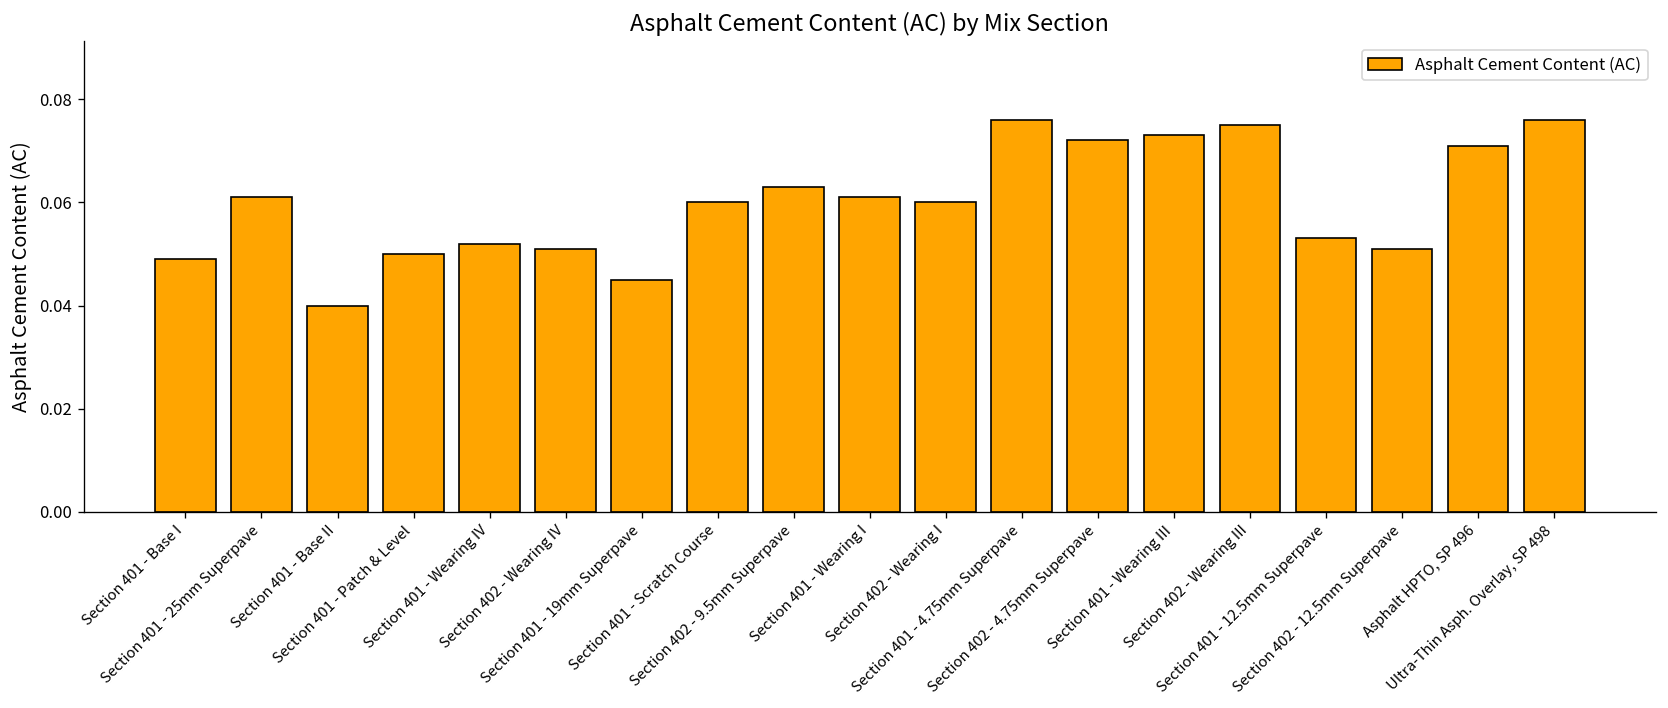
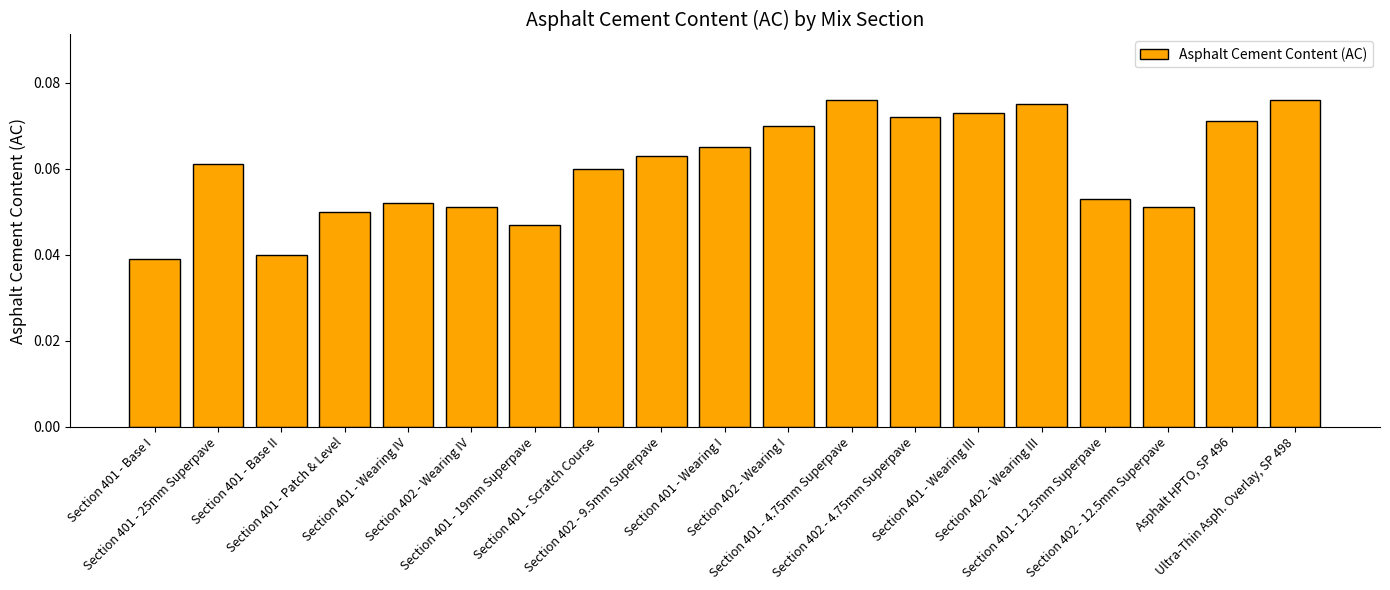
  {
-   "Section 401 - Base I": 0.049,
+   "Section 401 - Base I": 0.039,
    "Section 401 - 25mm Superpave": 0.061,
    "Section 401 - Base II": 0.040,
    "Section 401 - Patch & Level": 0.050,
    "Section 401 - Wearing IV": 0.052,
    "Section 402 - Wearing IV": 0.051,
-   "Section 401 - 19mm Superpave": 0.045,
+   "Section 401 - 19mm Superpave": 0.047,
    "Section 401 - Scratch Course": 0.060,
    "Section 402 - 9.5mm Superpave": 0.063,
-   "Section 401 - Wearing I": 0.061,
-   "Section 402 - Wearing I": 0.06,
+   "Section 401 - Wearing I": 0.065,
+   "Section 402 - Wearing I": 0.07,
    "Section 401 - 4.75mm Superpave": 0.076,
    "Section 402 - 4.75mm Superpave": 0.072,
    "Section 401 - Wearing III": 0.073,
    "Section 402 - Wearing III": 0.075,
    "Section 401 - 12.5mm Superpave": 0.053,
    "Section 402 - 12.5mm Superpave": 0.051,
    "Asphalt HPTO, SP 496": 0.071,
    "Ultra-Thin Asph. Overlay, SP 498": 0.076
  }
